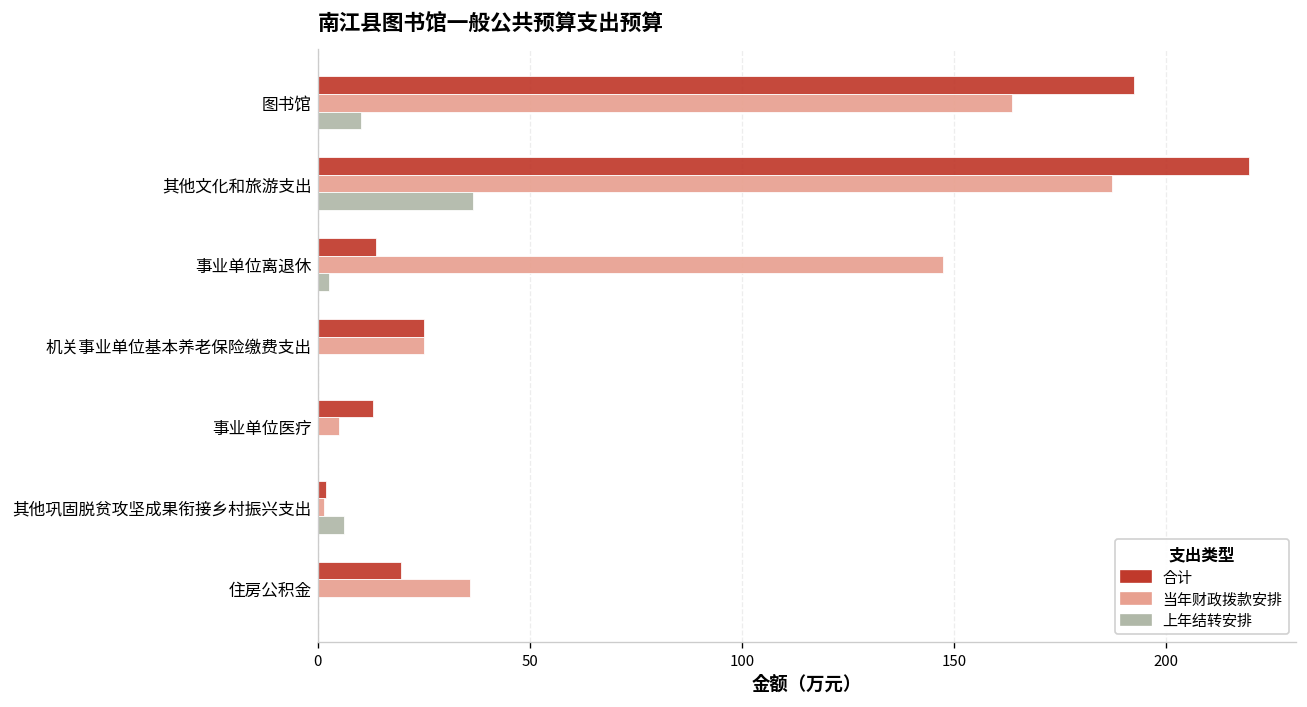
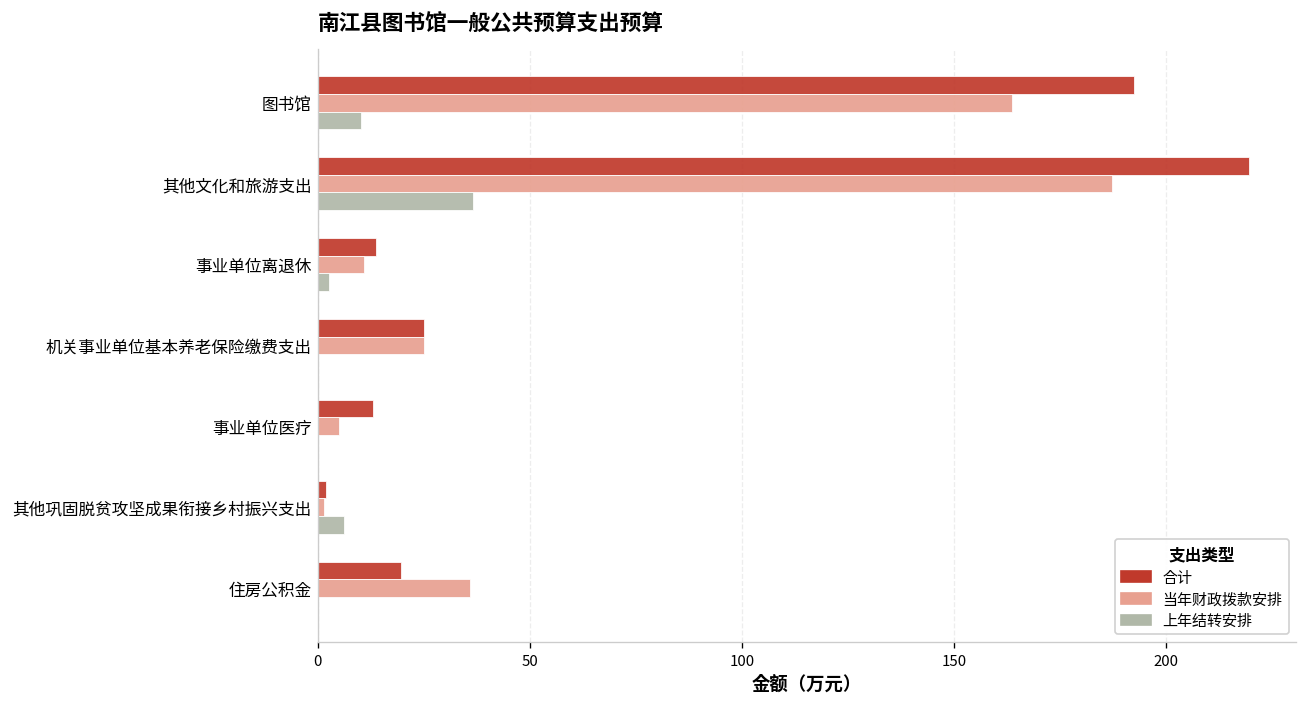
  {
    "合计": {
      "图书馆": 192,
      "其他文化和旅游支出": 220,
      "事业单位离退休": 14,
      "机关事业单位基本养老保险缴费支出": 25,
      "事业单位医疗": 13,
      "其他巩固脱贫攻坚成果衔接乡村振兴支出": 2,
      "住房公积金": 20
    },
    "当年财政拨款安排": {
      "图书馆": 164,
      "其他文化和旅游支出": 187,
-     "事业单位离退休": 148,
+     "事业单位离退休": 11,
      "机关事业单位基本养老保险缴费支出": 25,
      "事业单位医疗": 5,
      "其他巩固脱贫攻坚成果衔接乡村振兴支出": 2,
      "住房公积金": 36
    },
    "上年结转安排": {
      "图书馆": 10,
      "其他文化和旅游支出": 37,
      "事业单位离退休": 3,
      "机关事业单位基本养老保险缴费支出": 0,
      "事业单位医疗": 0,
      "其他巩固脱贫攻坚成果衔接乡村振兴支出": 6,
      "住房公积金": 0
    }
  }
